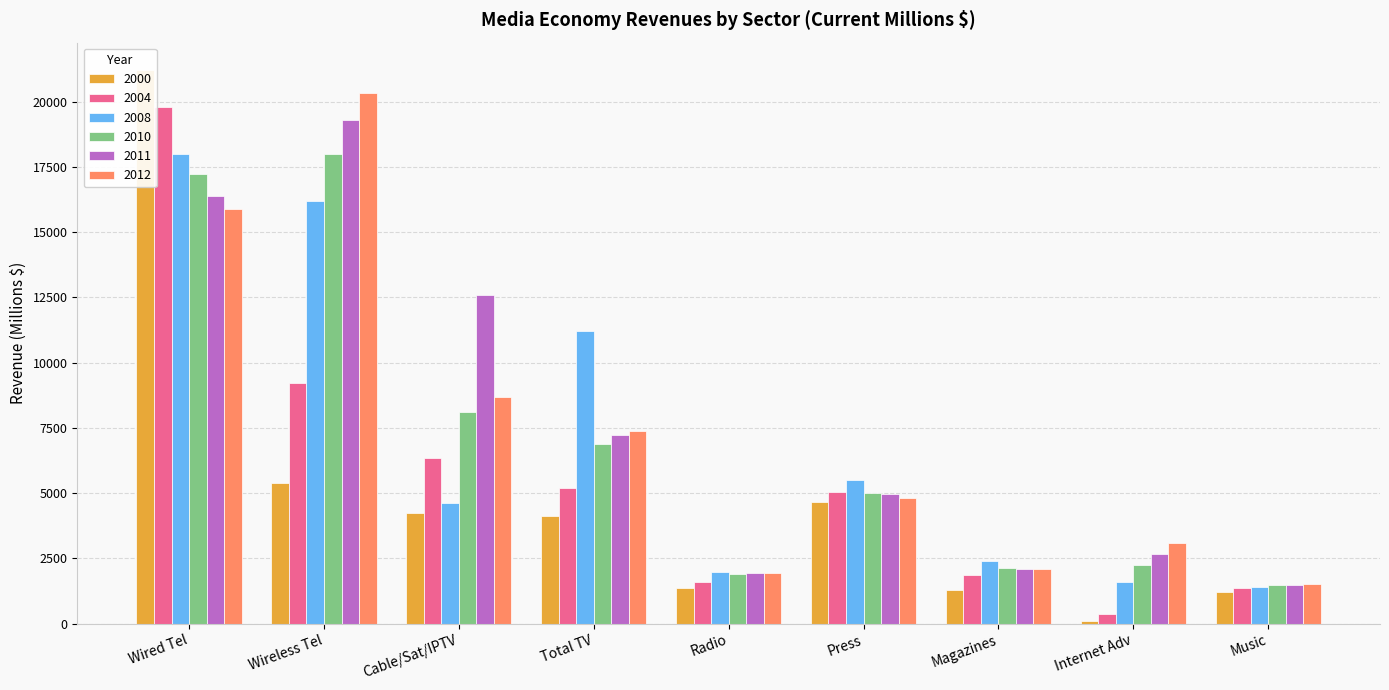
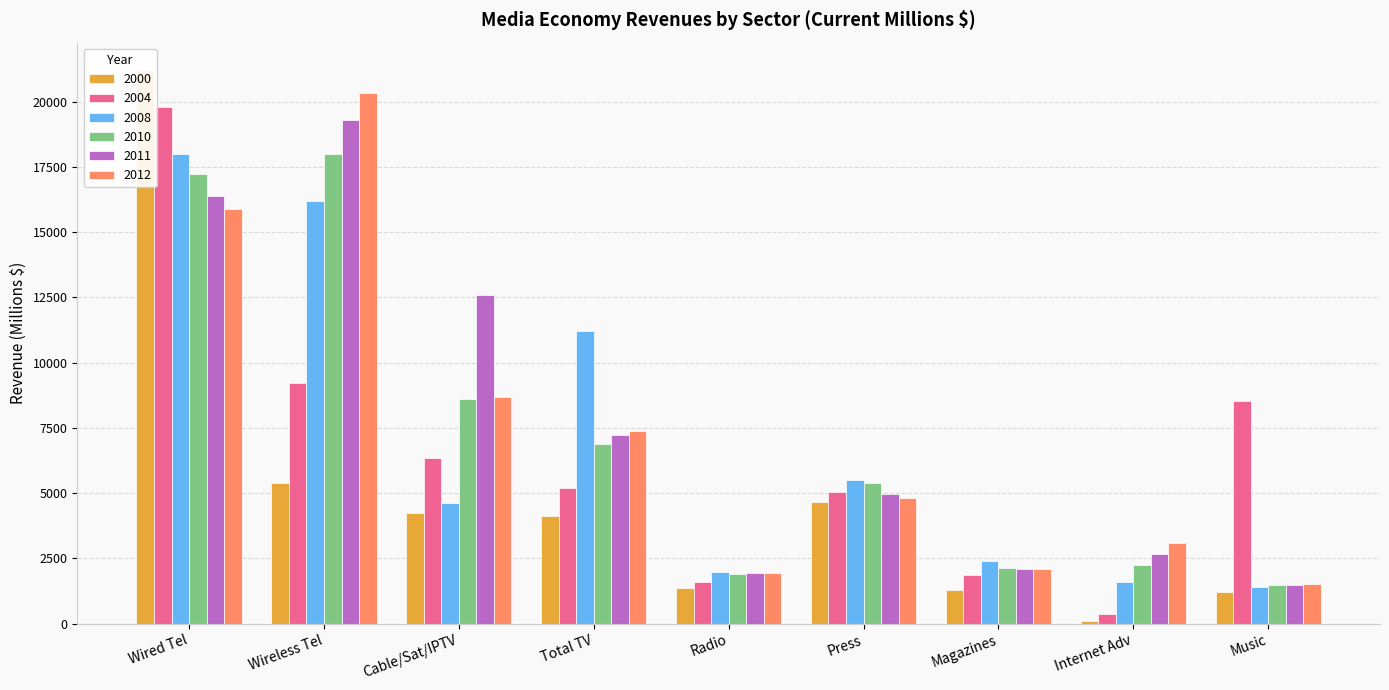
  {
    "2004": {
      "Wired Tel": 19800,
      "Wireless Tel": 9200,
      "Cable/Sat/IPTV": 6300,
      "Total TV": 5200,
      "Radio": 1600,
      "Press": 5000,
      "Magazines": 1800,
      "Internet Adv": 400,
-     "Music": 1400
+     "Music": 8500
    },
    "2008": {
      "Wired Tel": 18000,
      "Wireless Tel": 16200,
      "Cable/Sat/IPTV": 4600,
      "Total TV": 11200,
      "Radio": 2000,
      "Press": 5500,
      "Magazines": 2400,
      "Internet Adv": 1600,
      "Music": 1400
    },
    "2010": {
      "Wired Tel": 17200,
      "Wireless Tel": 18000,
-     "Cable/Sat/IPTV": 8100,
+     "Cable/Sat/IPTV": 8600,
      "Total TV": 6900,
      "Radio": 1900,
-     "Press": 5000,
+     "Press": 5400,
      "Magazines": 2100,
      "Internet Adv": 2200,
      "Music": 1500
    },
    "2011": {
      "Wired Tel": 16400,
      "Wireless Tel": 19300,
      "Cable/Sat/IPTV": 12600,
      "Total TV": 7200,
      "Radio": 1900,
      "Press": 5000,
      "Magazines": 2100,
      "Internet Adv": 2700,
      "Music": 1500
    }
  }
